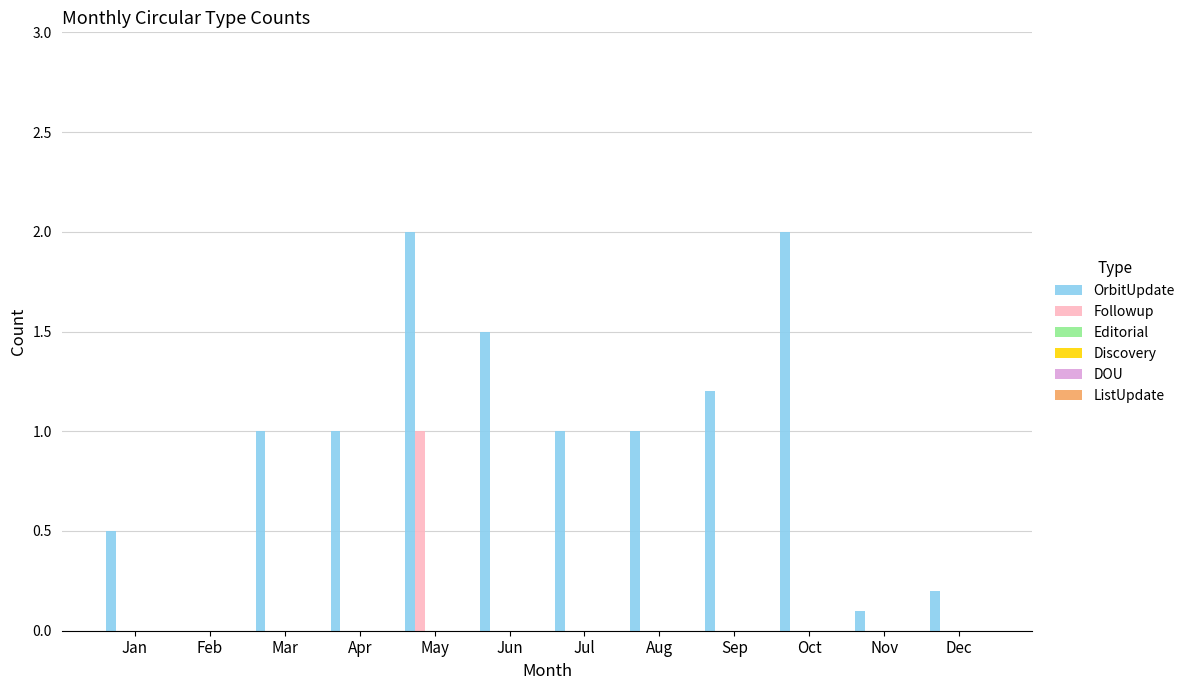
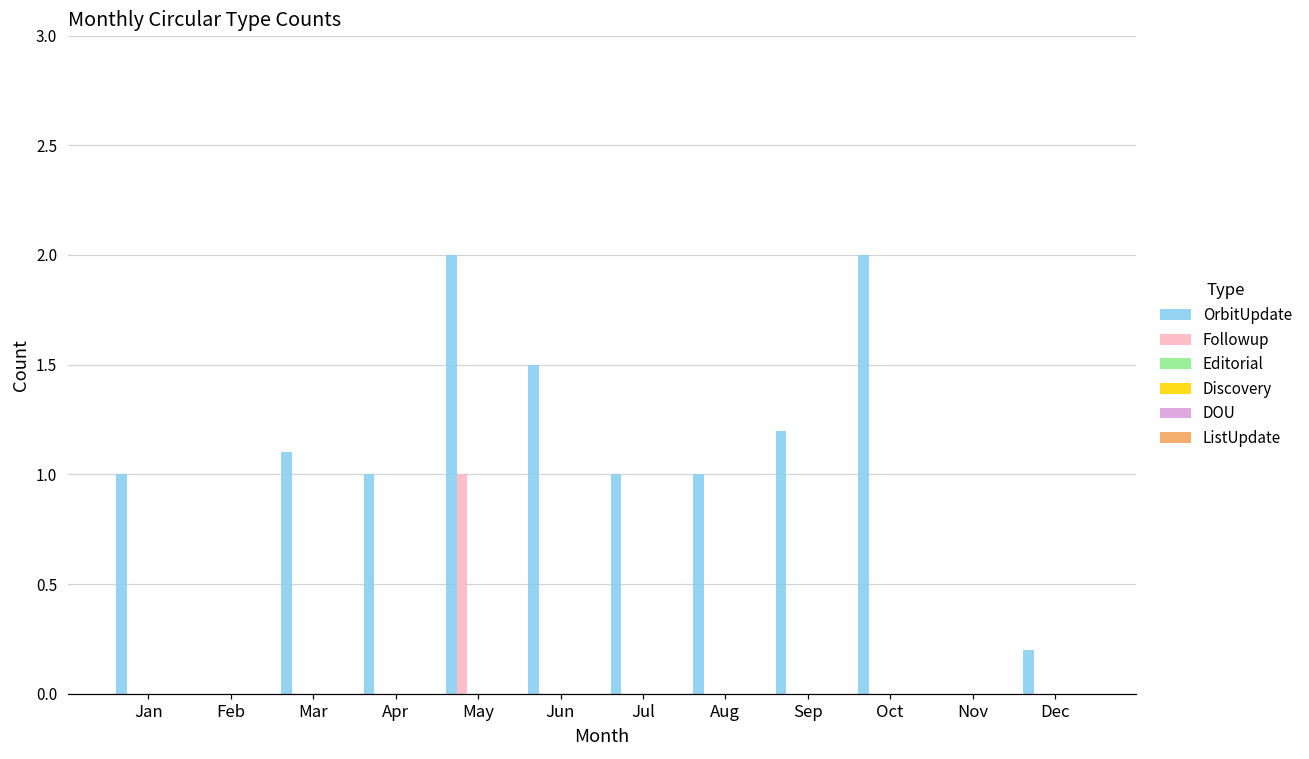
  {
    "OrbitUpdate": {
-     "Jan": 0.5,
+     "Jan": 1.0,
      "Feb": 0.0,
-     "Mar": 1.0,
+     "Mar": 1.1,
      "Apr": 1.0,
      "May": 2.0,
      "Jun": 1.5,
      "Jul": 1.0,
      "Aug": 1.0,
      "Sep": 1.2,
      "Oct": 2.0,
-     "Nov": 0.1,
+     "Nov": 0.0,
      "Dec": 0.2
    },
    "Editorial": {
      "Jan": 0.0,
      "Feb": 0.0,
      "Mar": 0.0,
      "Apr": 0.0,
      "May": 0.0,
      "Jun": 0.0,
      "Jul": 0.0,
      "Aug": 0.0,
      "Sep": 0.0,
      "Oct": 0.0,
      "Nov": 0.0,
      "Dec": 0.0
    },
    "Discovery": {
      "Jan": 0.0,
      "Feb": 0.0,
      "Mar": 0.0,
      "Apr": 0.0,
      "May": 0.0,
      "Jun": 0.0,
      "Jul": 0.0,
      "Aug": 0.0,
      "Sep": 0.0,
      "Oct": 0.0,
      "Nov": 0.0,
      "Dec": 0.0
    },
    "ListUpdate": {
      "Jan": 0.0,
      "Feb": 0.0,
      "Mar": 0.0,
      "Apr": 0.0,
      "May": 0.0,
      "Jun": 0.0,
      "Jul": 0.0,
      "Aug": 0.0,
      "Sep": 0.0,
      "Oct": 0.0,
      "Nov": 0.0,
      "Dec": 0.0
    }
  }
